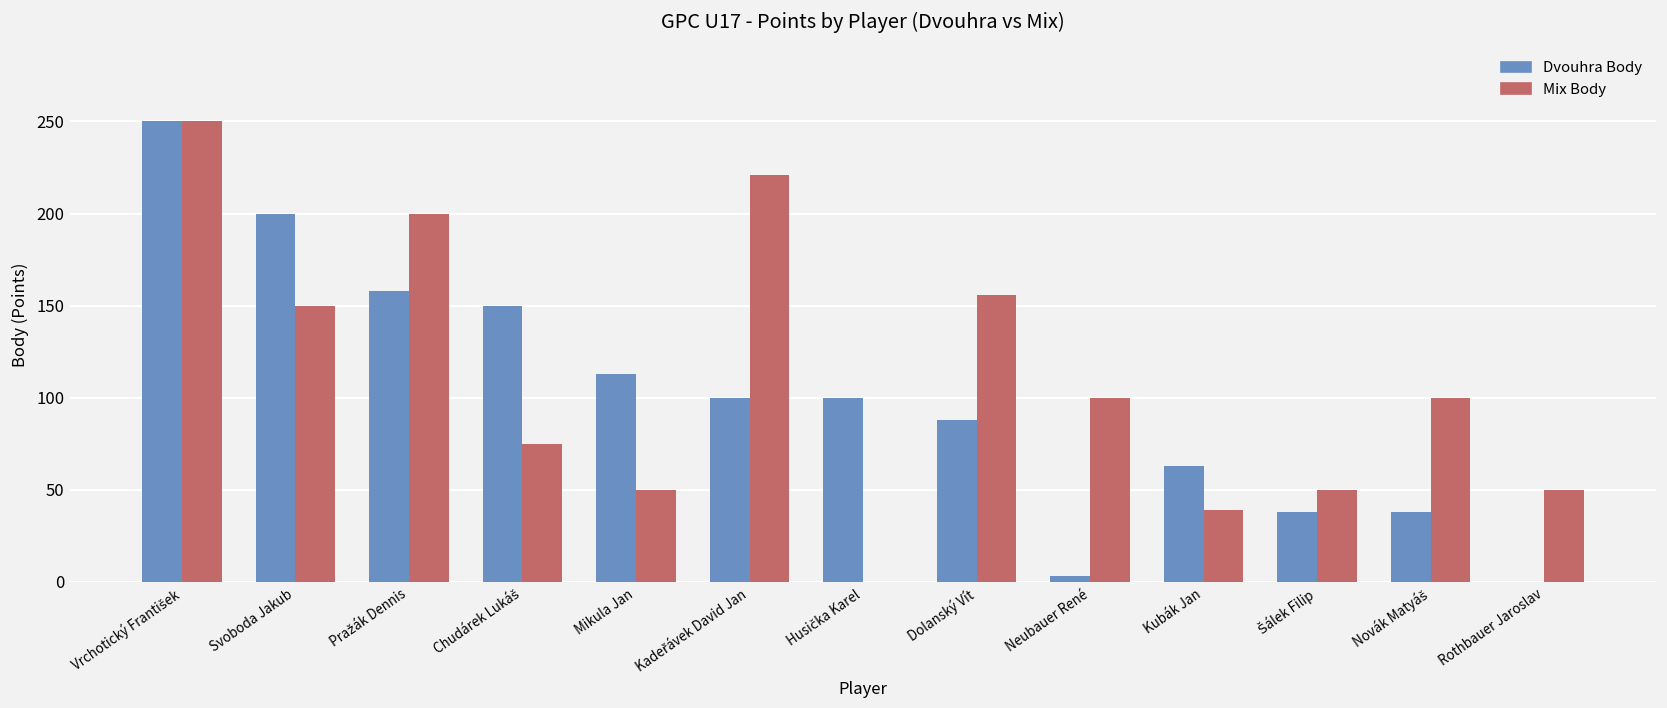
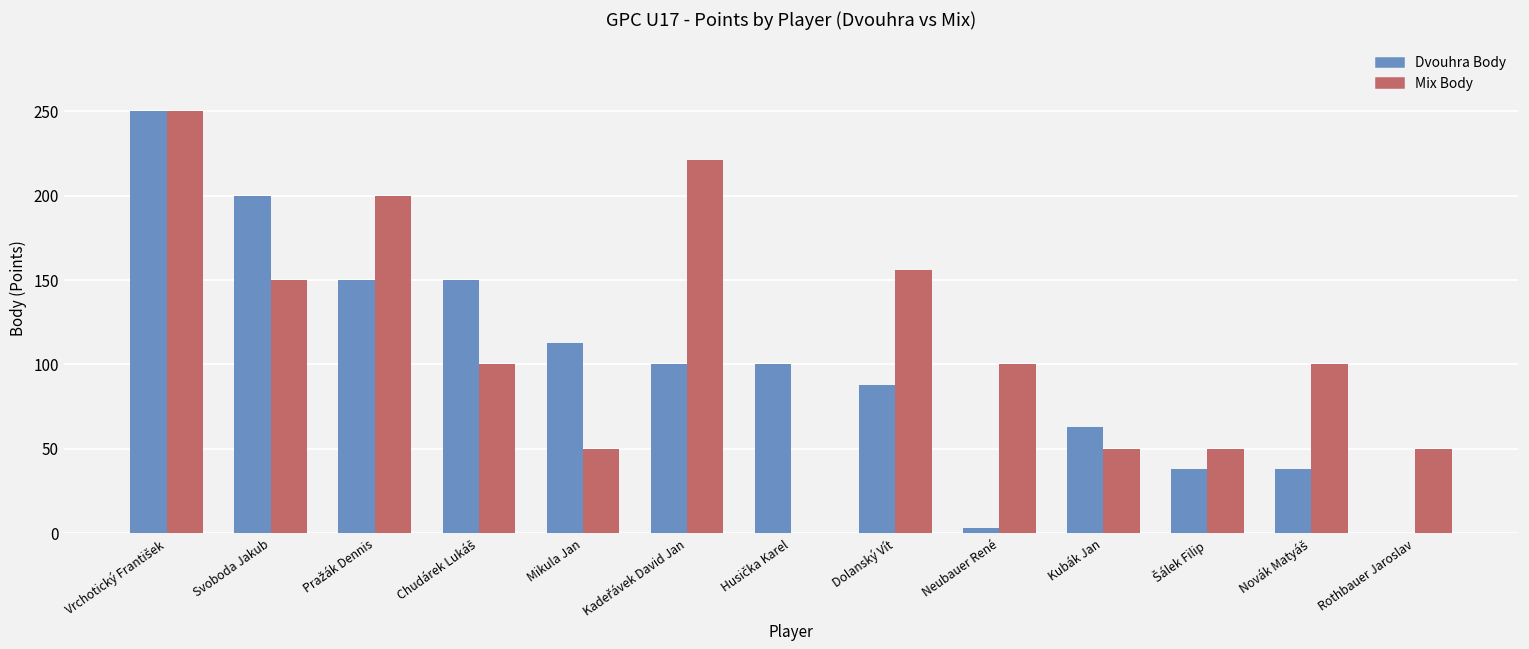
  {
    "Dvouhra Body": {
      "Vrchotický František": 250,
      "Svoboda Jakub": 200,
-     "Pražák Dennis": 158,
+     "Pražák Dennis": 150,
      "Chudárek Lukáš": 150,
      "Mikula Jan": 113,
      "Kadeřávek David Jan": 100,
      "Husička Karel": 100,
      "Dolanský Vít": 88,
      "Neubauer René": 3,
      "Kubák Jan": 63,
      "Šálek Filip": 38,
      "Novák Matyáš": 38,
      "Rothbauer Jaroslav": 0
    },
    "Mix Body": {
      "Vrchotický František": 250,
      "Svoboda Jakub": 150,
      "Pražák Dennis": 200,
-     "Chudárek Lukáš": 75,
+     "Chudárek Lukáš": 100,
      "Mikula Jan": 50,
      "Kadeřávek David Jan": 221,
      "Husička Karel": 0,
      "Dolanský Vít": 156,
      "Neubauer René": 100,
-     "Kubák Jan": 39,
+     "Kubák Jan": 50,
      "Šálek Filip": 50,
      "Novák Matyáš": 100,
      "Rothbauer Jaroslav": 50
    }
  }
